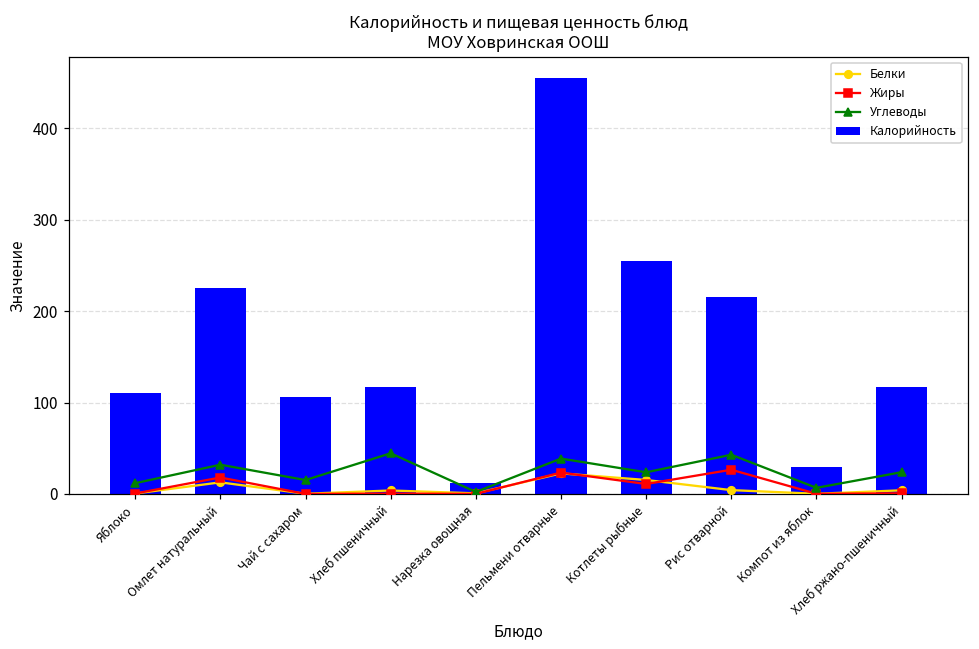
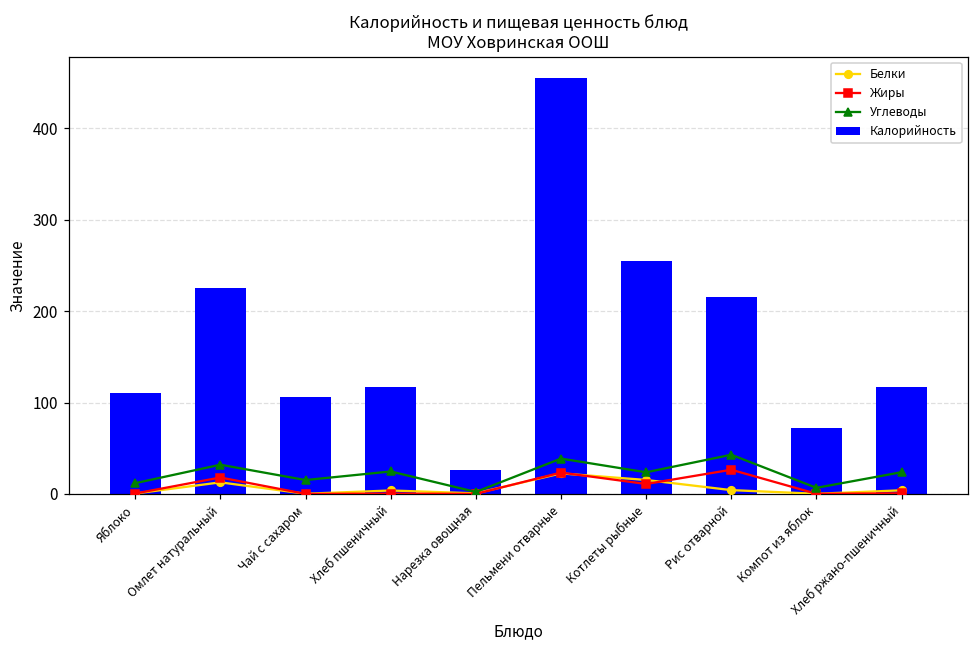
  {
    "Калорийность": {
      "Яблоко": 110,
      "Омлет натуральный": 230,
      "Чай с сахаром": 110,
      "Хлеб пшеничный": 120,
-     "Нарезка овощная": 10,
+     "Нарезка овощная": 30,
      "Пельмени отварные": 460,
      "Котлеты рыбные": 250,
      "Рис отварной": 220,
-     "Компот из яблок": 30,
+     "Компот из яблок": 70,
      "Хлеб ржано-пшеничный": 120
    },
    "Белки": {
      "Омлет натуральный": 10,
      "Хлеб пшеничный": 0,
      "Котлеты рыбные": 20,
      "Рис отварной": 0,
      "Хлеб ржано-пшеничный": 0
    },
    "Жиры": {
      "Омлет натуральный": 20,
      "Хлеб пшеничный": 0,
      "Котлеты рыбные": 10,
      "Рис отварной": 30,
      "Хлеб ржано-пшеничный": 0
    },
    "Углеводы": {
      "Яблоко": 10,
      "Омлет натуральный": 30,
      "Чай с сахаром": 20,
-     "Хлеб пшеничный": 40,
+     "Хлеб пшеничный": 20,
      "Пельмени отварные": 40,
      "Котлеты рыбные": 20,
      "Рис отварной": 40,
      "Компот из яблок": 10,
      "Хлеб ржано-пшеничный": 20
    }
  }
